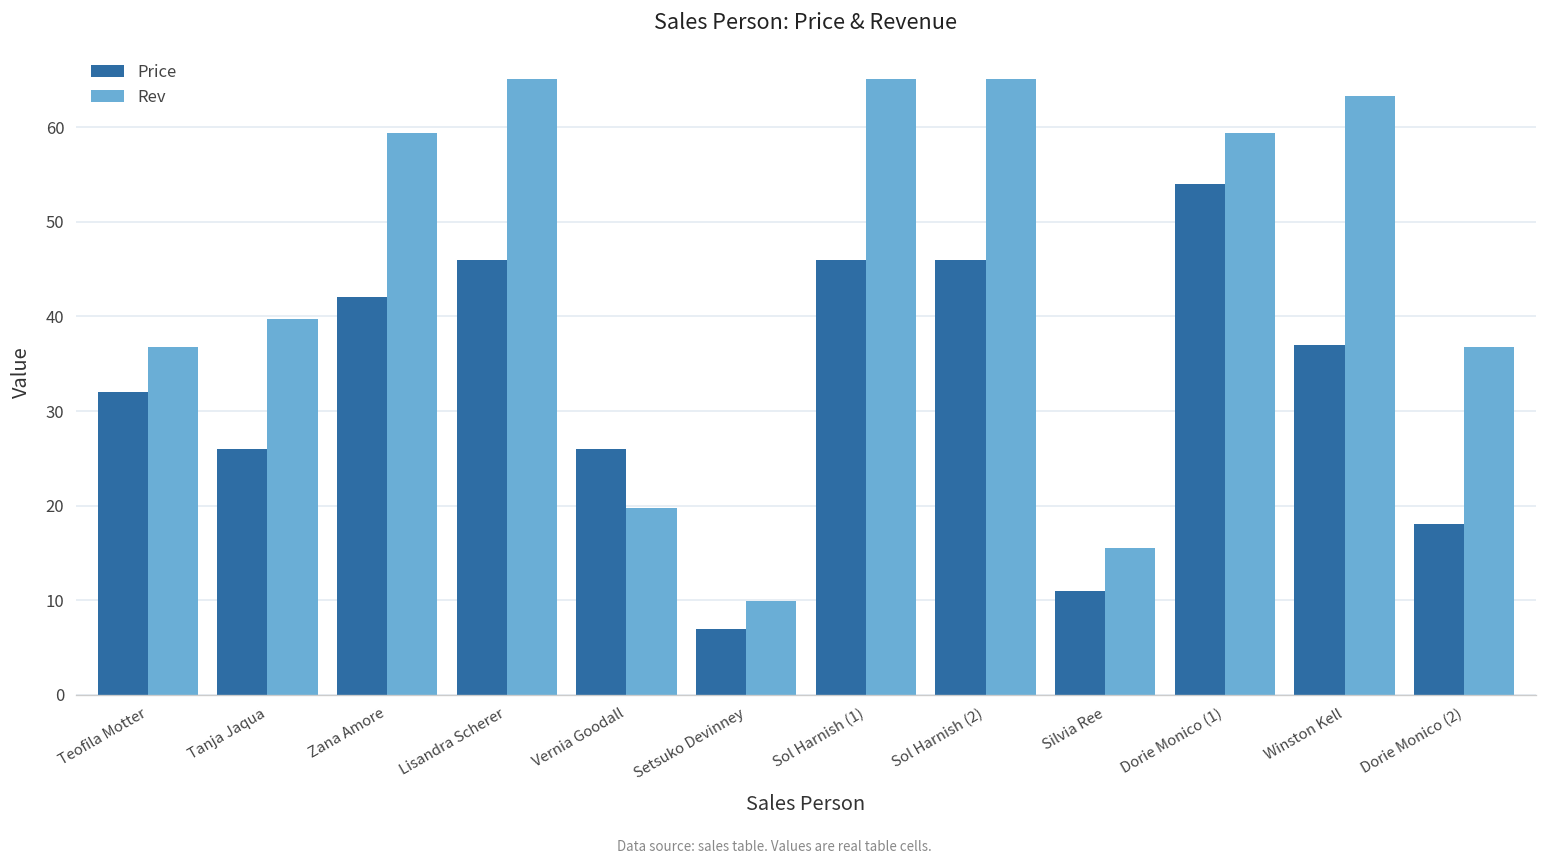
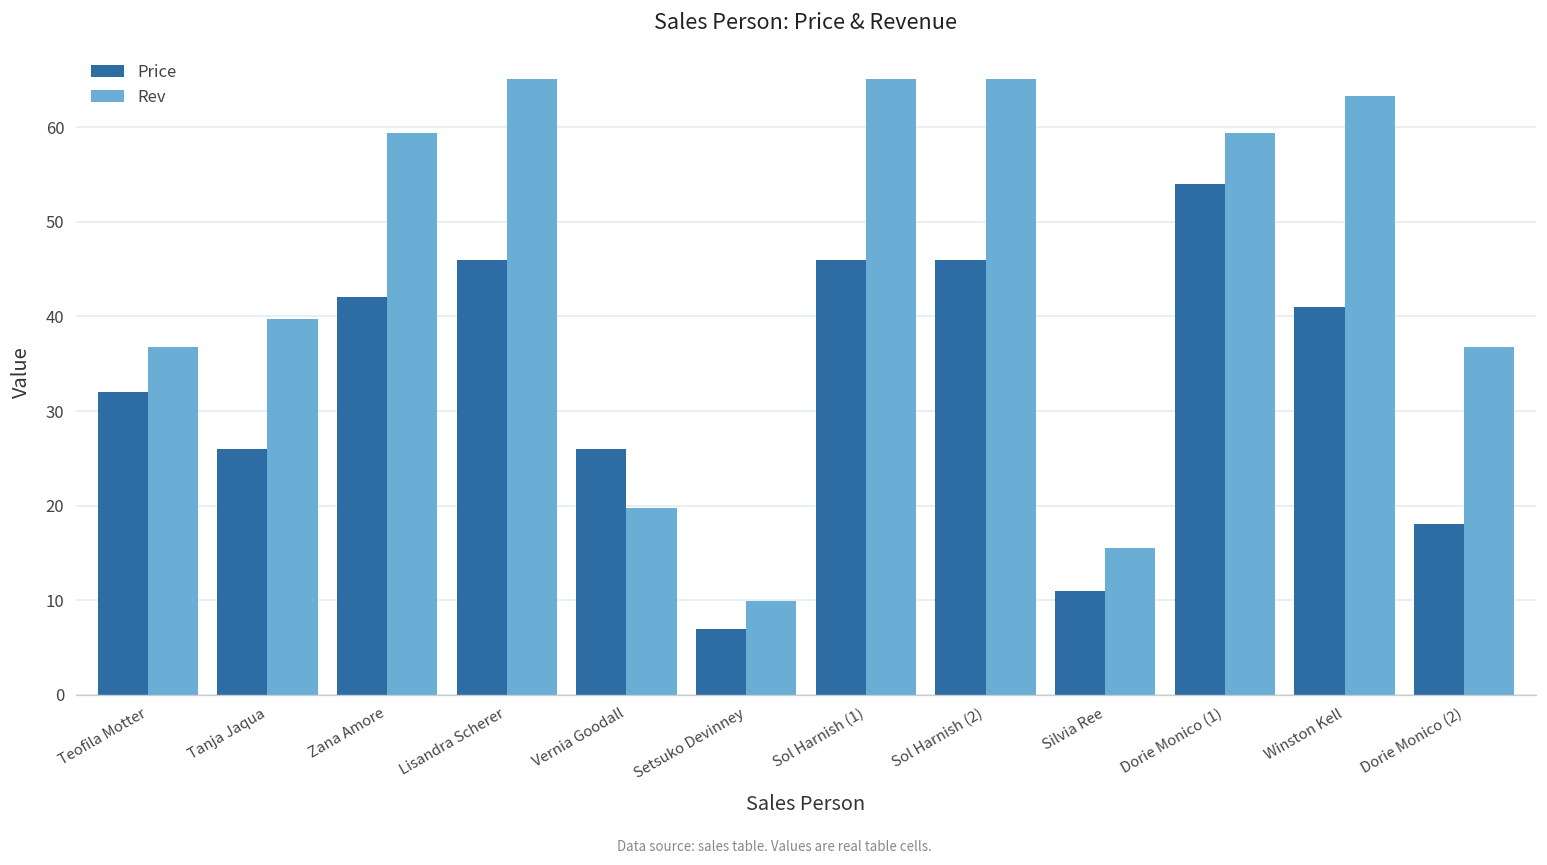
  {
    "Price": {
      "Teofila Motter": 32,
      "Tanja Jaqua": 26,
      "Zana Amore": 42,
      "Lisandra Scherer": 46,
      "Vernia Goodall": 26,
      "Setsuko Devinney": 7,
      "Sol Harnish (1)": 46,
      "Sol Harnish (2)": 46,
      "Silvia Ree": 11,
      "Dorie Monico (1)": 54,
-     "Winston Kell": 37,
+     "Winston Kell": 41,
      "Dorie Monico (2)": 18
    },
    "Rev": {
      "Teofila Motter": 37,
      "Tanja Jaqua": 40,
      "Zana Amore": 59,
      "Lisandra Scherer": 65,
      "Vernia Goodall": 20,
      "Setsuko Devinney": 10,
      "Sol Harnish (1)": 65,
      "Sol Harnish (2)": 65,
      "Silvia Ree": 16,
      "Dorie Monico (1)": 59,
      "Winston Kell": 63,
      "Dorie Monico (2)": 37
    }
  }
